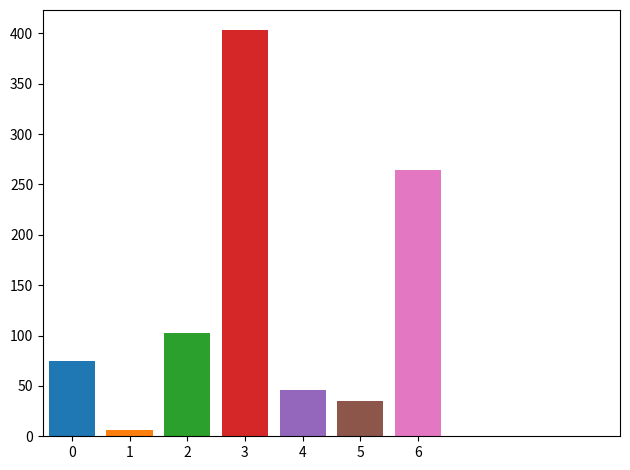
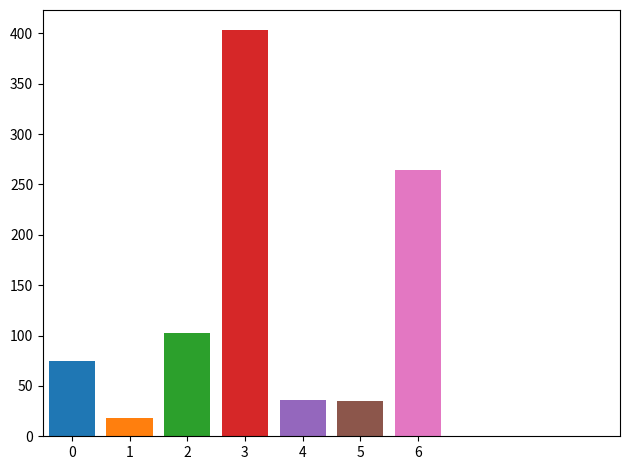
  {
    "0": 74,
-   "1": 7,
+   "1": 18,
    "2": 102,
    "3": 403,
-   "4": 46,
+   "4": 37,
    "5": 35,
    "6": 265
  }
